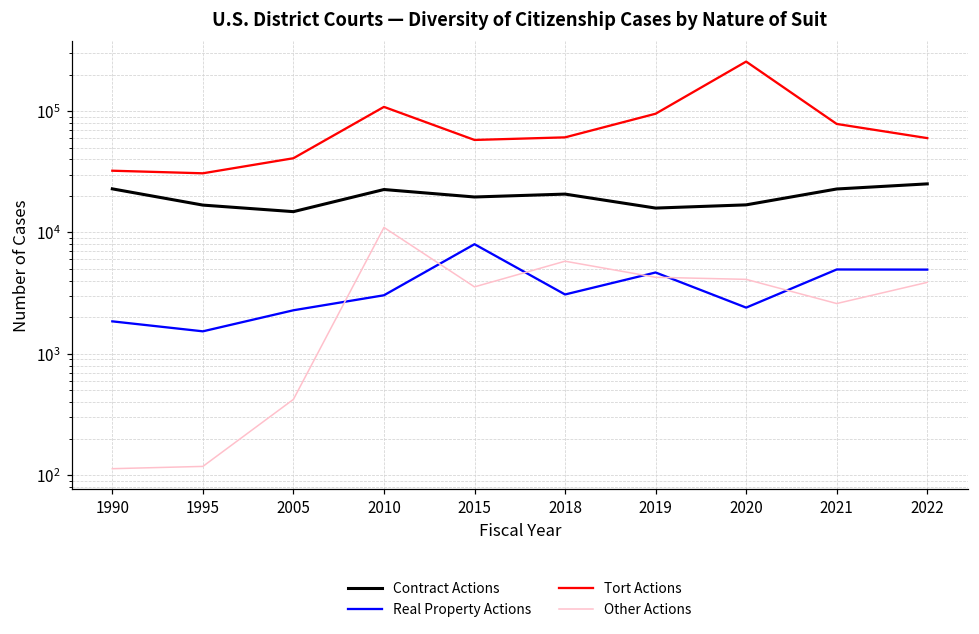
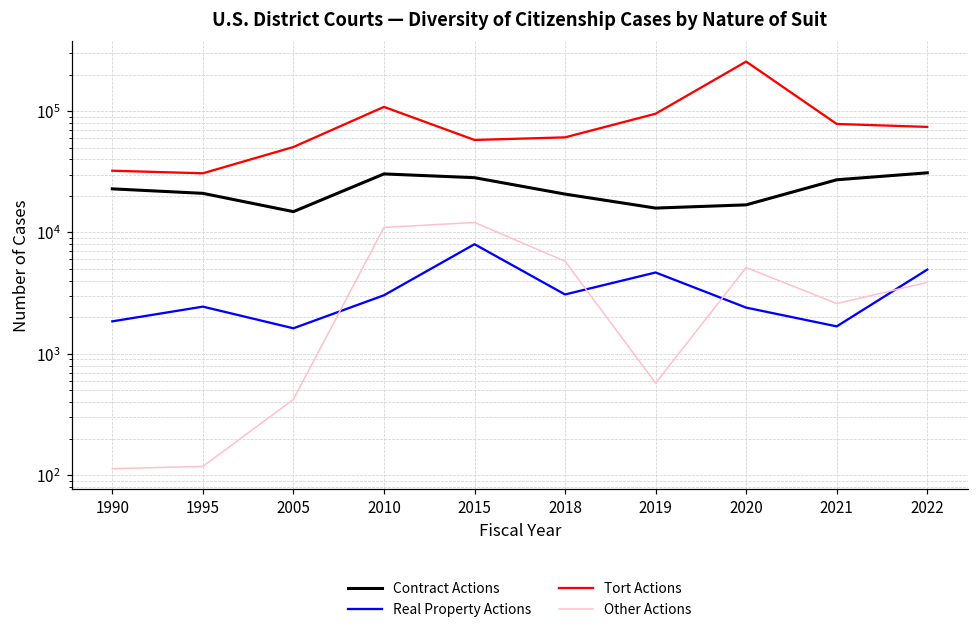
  {
    "Contract Actions": {
      "1990": 23000,
-     "1995": 17000,
+     "1995": 21000,
      "2005": 15000,
-     "2010": 23000,
-     "2015": 20000,
+     "2010": 30000,
+     "2015": 28000,
      "2018": 21000,
      "2019": 16000,
      "2020": 17000,
-     "2021": 23000,
-     "2022": 25000
+     "2021": 27000,
+     "2022": 31000
    },
    "Real Property Actions": {
      "1990": 1900,
-     "1995": 1500,
-     "2005": 2300,
+     "1995": 2400,
+     "2005": 1600,
      "2010": 3000,
      "2015": 8000,
      "2018": 3100,
      "2019": 4700,
      "2020": 2400,
-     "2021": 5000,
+     "2021": 1700,
      "2022": 5000
    },
    "Tort Actions": {
      "1990": 32000,
      "1995": 31000,
-     "2005": 41000,
+     "2005": 50000,
      "2010": 110000,
      "2015": 60000,
      "2018": 60000,
      "2019": 100000,
      "2020": 260000,
      "2021": 80000,
-     "2022": 60000
+     "2022": 70000
    },
    "Other Actions": {
      "1990": 110,
      "1995": 120,
      "2005": 420,
      "2010": 11000,
-     "2015": 3600,
+     "2015": 12000,
      "2018": 6000,
-     "2019": 4300,
-     "2020": 4100,
+     "2019": 600,
+     "2020": 5000,
      "2021": 2600,
      "2022": 3900
    }
  }
